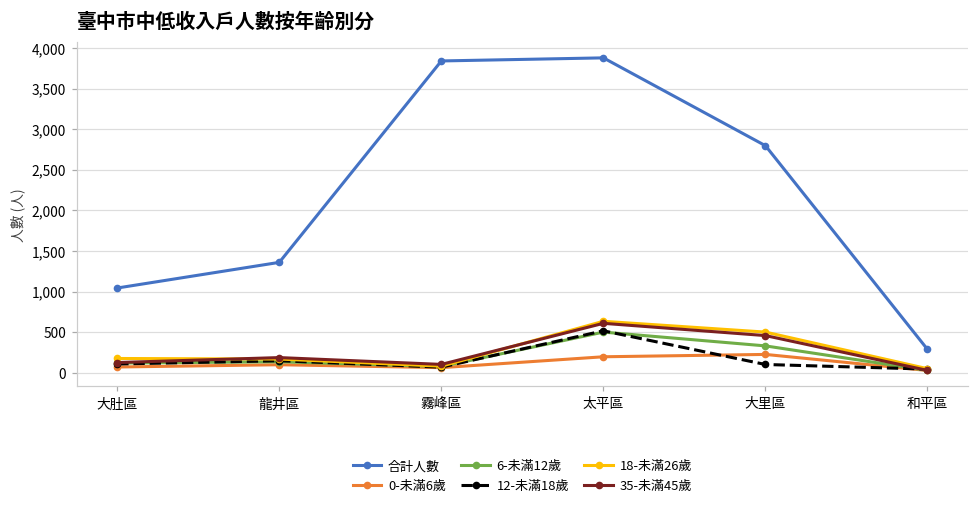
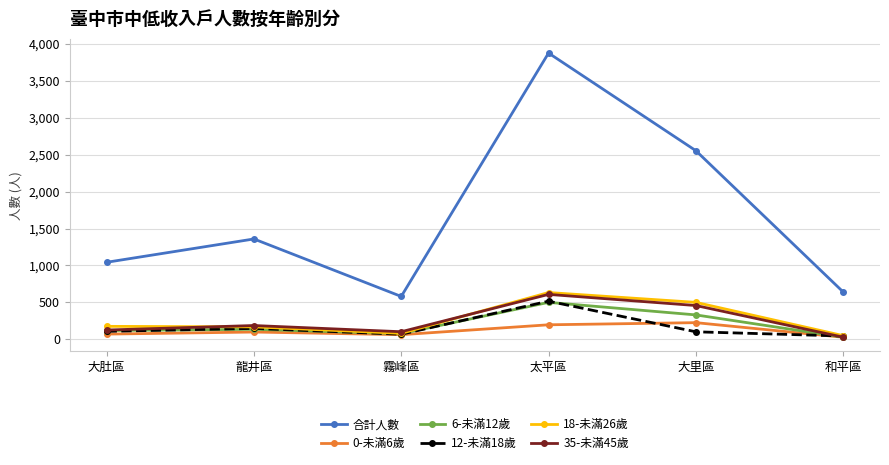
  {
    "合計人數": {
      "大肚區": "1,000",
      "龍井區": "1,400",
-     "霧峰區": "3,800",
+     "霧峰區": "600",
      "太平區": "3,900",
-     "大里區": "2,800",
-     "和平區": "300"
+     "大里區": "2,600",
+     "和平區": "600"
    },
    "0-未滿6歲": {
      "大肚區": "100",
      "龍井區": "100",
      "太平區": "200",
      "大里區": "200"
    },
    "6-未滿12歲": {
      "大里區": "300"
    },
    "12-未滿18歲": {
      "大里區": "100"
    },
    "18-未滿26歲": {
      "大肚區": "200",
      "大里區": "500"
    },
    "35-未滿45歲": {
      "大里區": "500"
    }
  }
